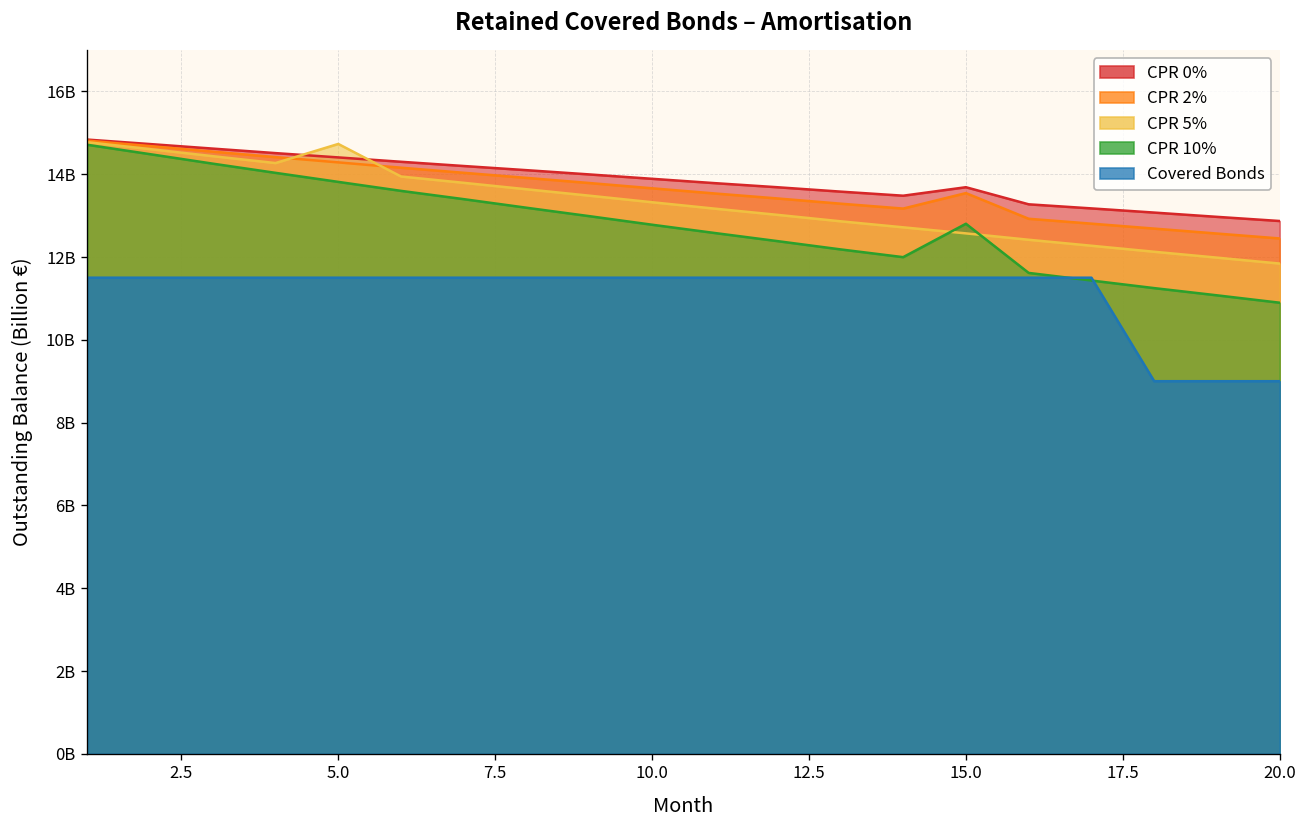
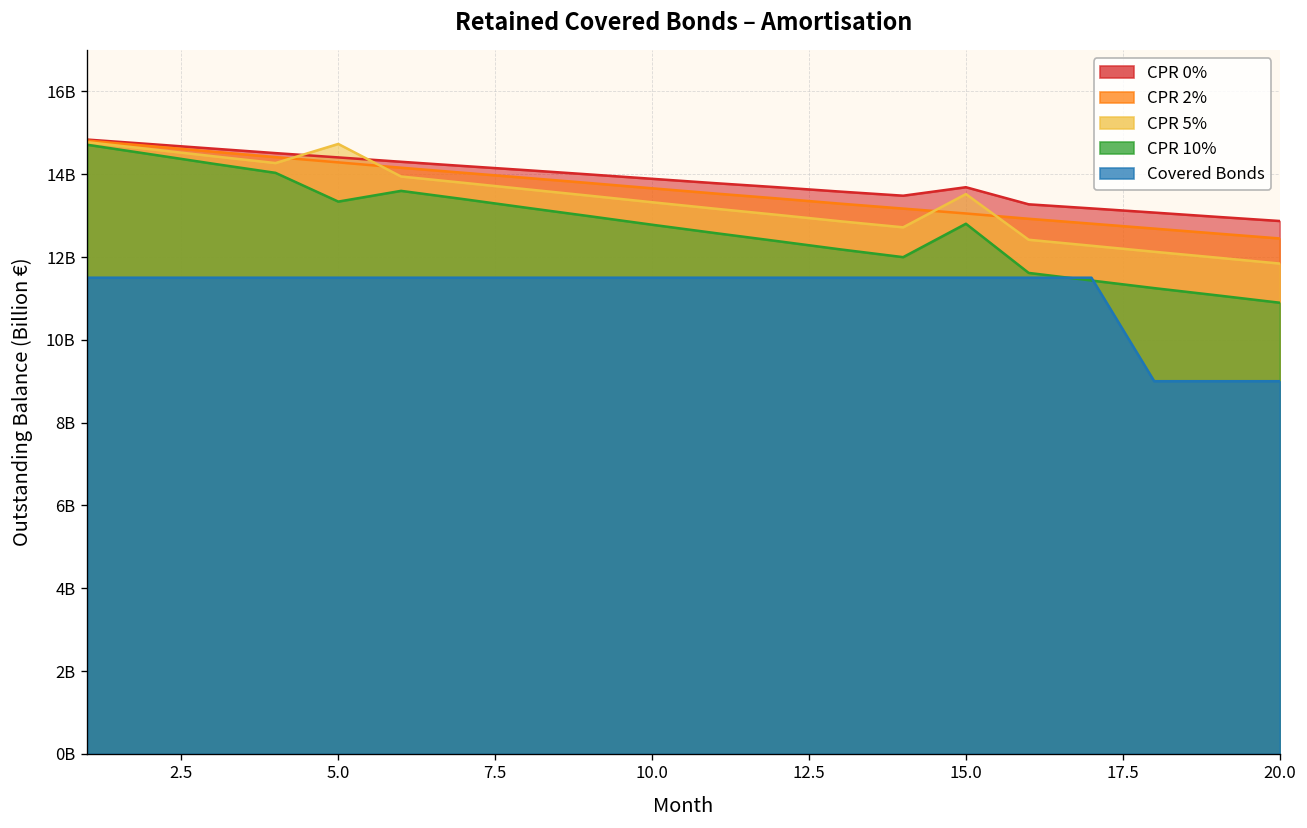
  {
    "CPR 0%": {
      "5.0": 14400000000,
      "10.0": 13900000000,
      "15.0": 13700000000,
      "20.0": 12900000000
    },
    "CPR 2%": {
      "5.0": 14300000000,
      "10.0": 13700000000,
-     "15.0": 13500000000,
+     "15.0": 13100000000,
      "20.0": 12400000000
    },
    "CPR 5%": {
      "5.0": 14700000000,
      "10.0": 13300000000,
-     "15.0": 12600000000,
+     "15.0": 13500000000,
      "20.0": 11800000000
    },
    "CPR 10%": {
-     "5.0": 13800000000,
+     "5.0": 13300000000,
      "10.0": 12800000000,
      "15.0": 12800000000,
      "20.0": 10900000000
    },
    "Covered Bonds": {
      "5.0": 11500000000,
      "10.0": 11500000000,
      "15.0": 11500000000,
      "20.0": 9000000000
    }
  }
